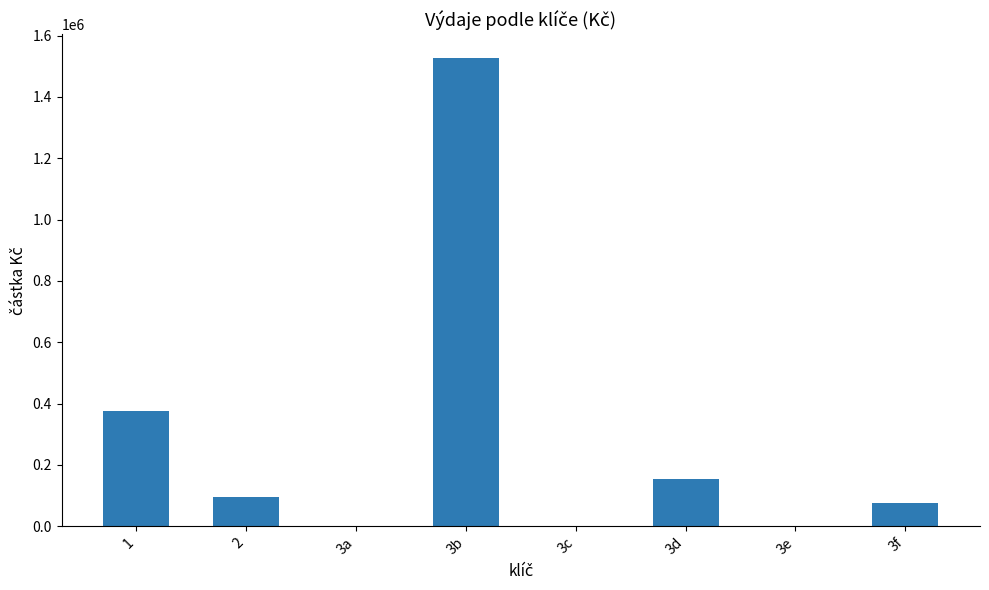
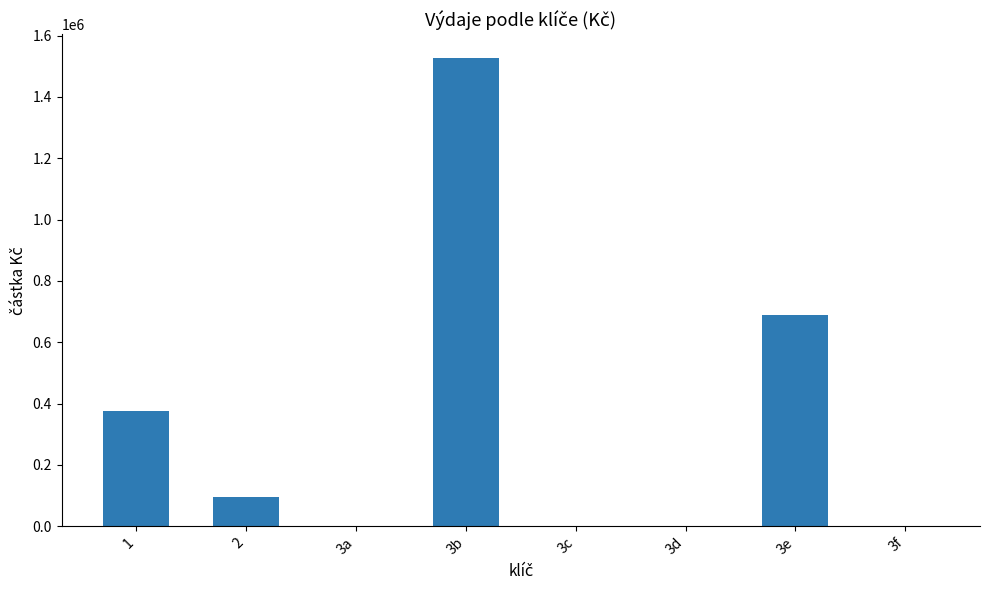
  {
    "1": 380000,
    "2": 90000,
    "3a": 0,
    "3b": 1530000,
    "3c": 0,
-   "3d": 150000,
-   "3e": 0,
-   "3f": 70000
+   "3d": 0,
+   "3e": 690000,
+   "3f": 0
  }
